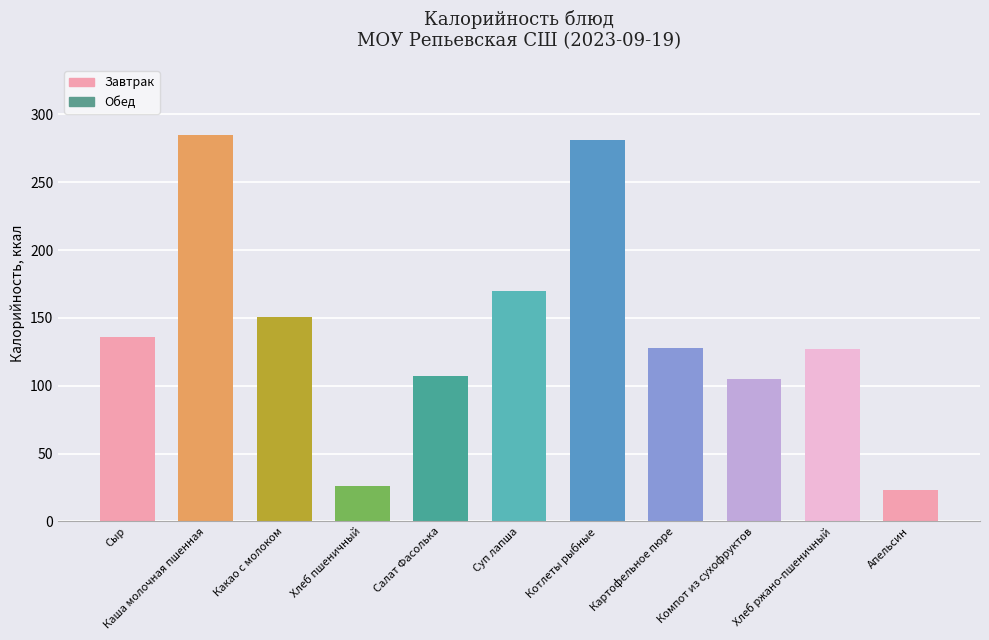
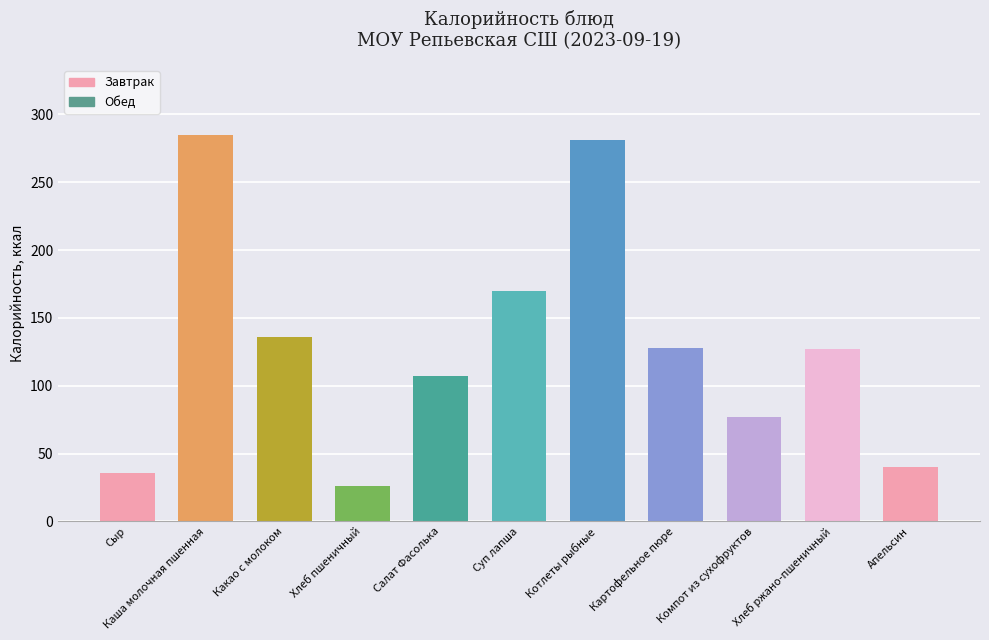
  {
-   "Сыр": 136,
+   "Сыр": 36,
    "Каша молочная пшенная": 285,
-   "Какао с молоком": 151,
+   "Какао с молоком": 136,
    "Хлеб пшеничный": 26,
    "Салат Фасолька": 107,
    "Суп лапша": 170,
    "Котлеты рыбные": 281,
    "Картофельное пюре": 128,
-   "Компот из сухофруктов": 105,
+   "Компот из сухофруктов": 77,
    "Хлеб ржано-пшеничный": 127,
-   "Апельсин": 23
+   "Апельсин": 40
  }
